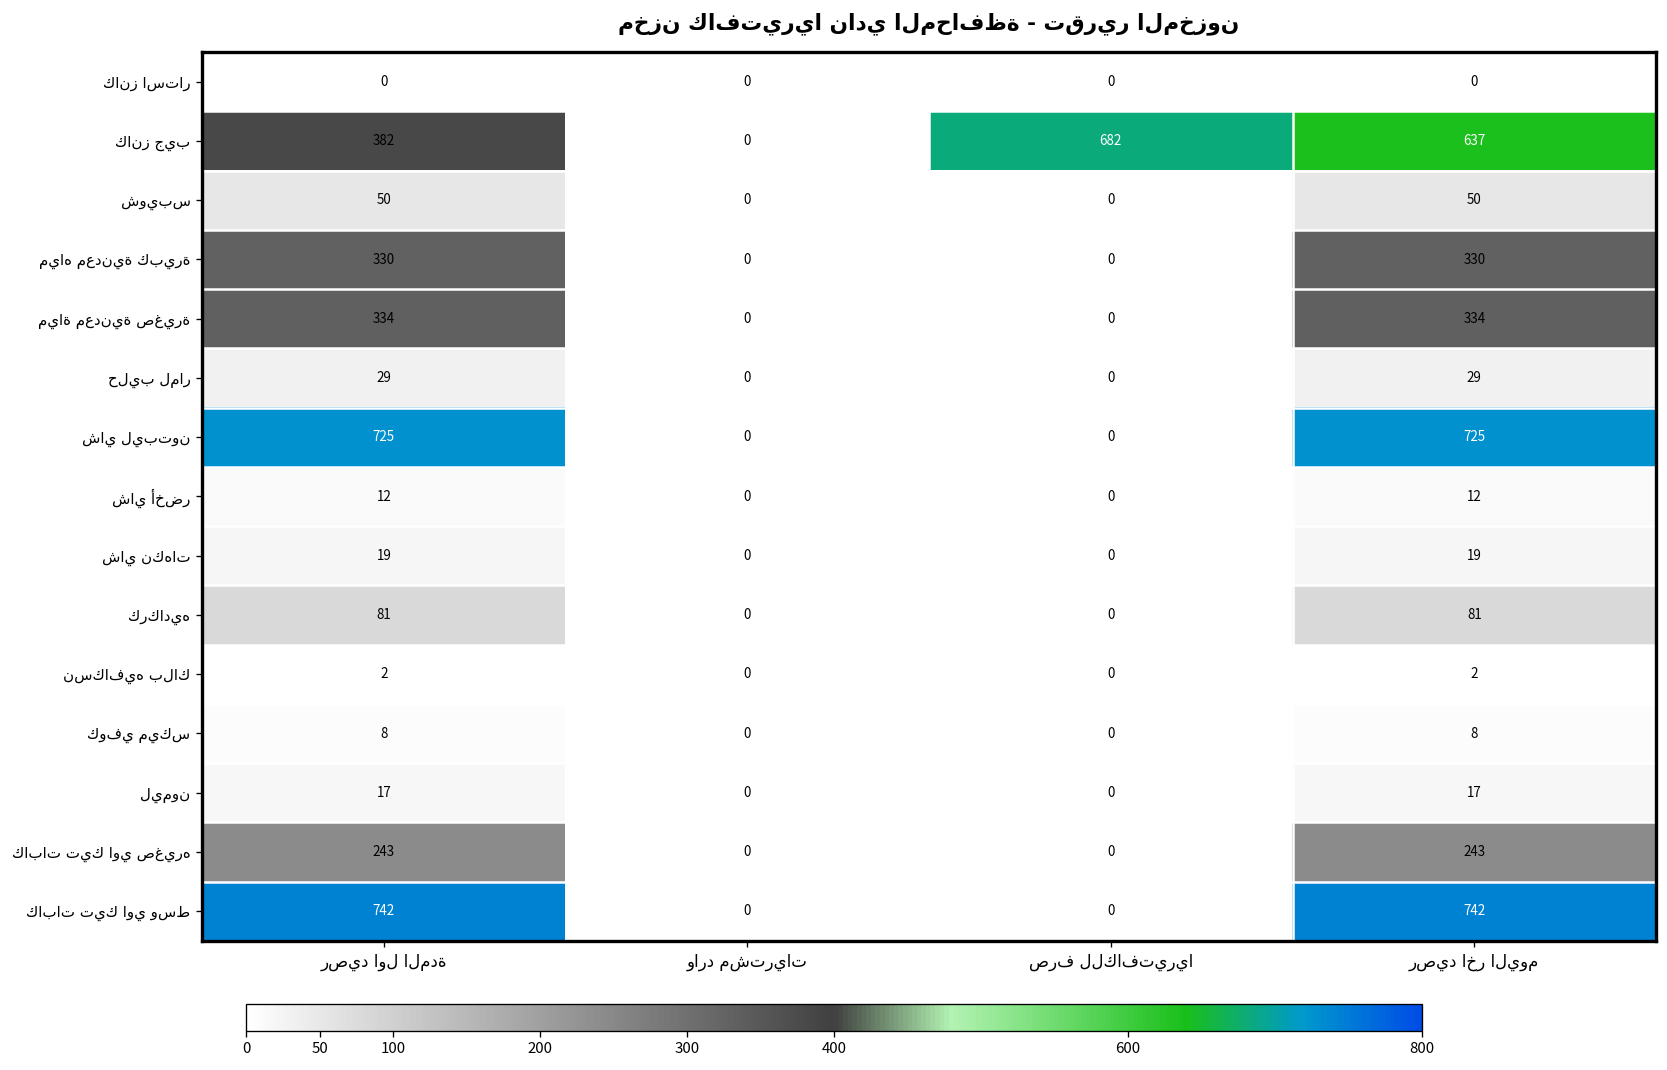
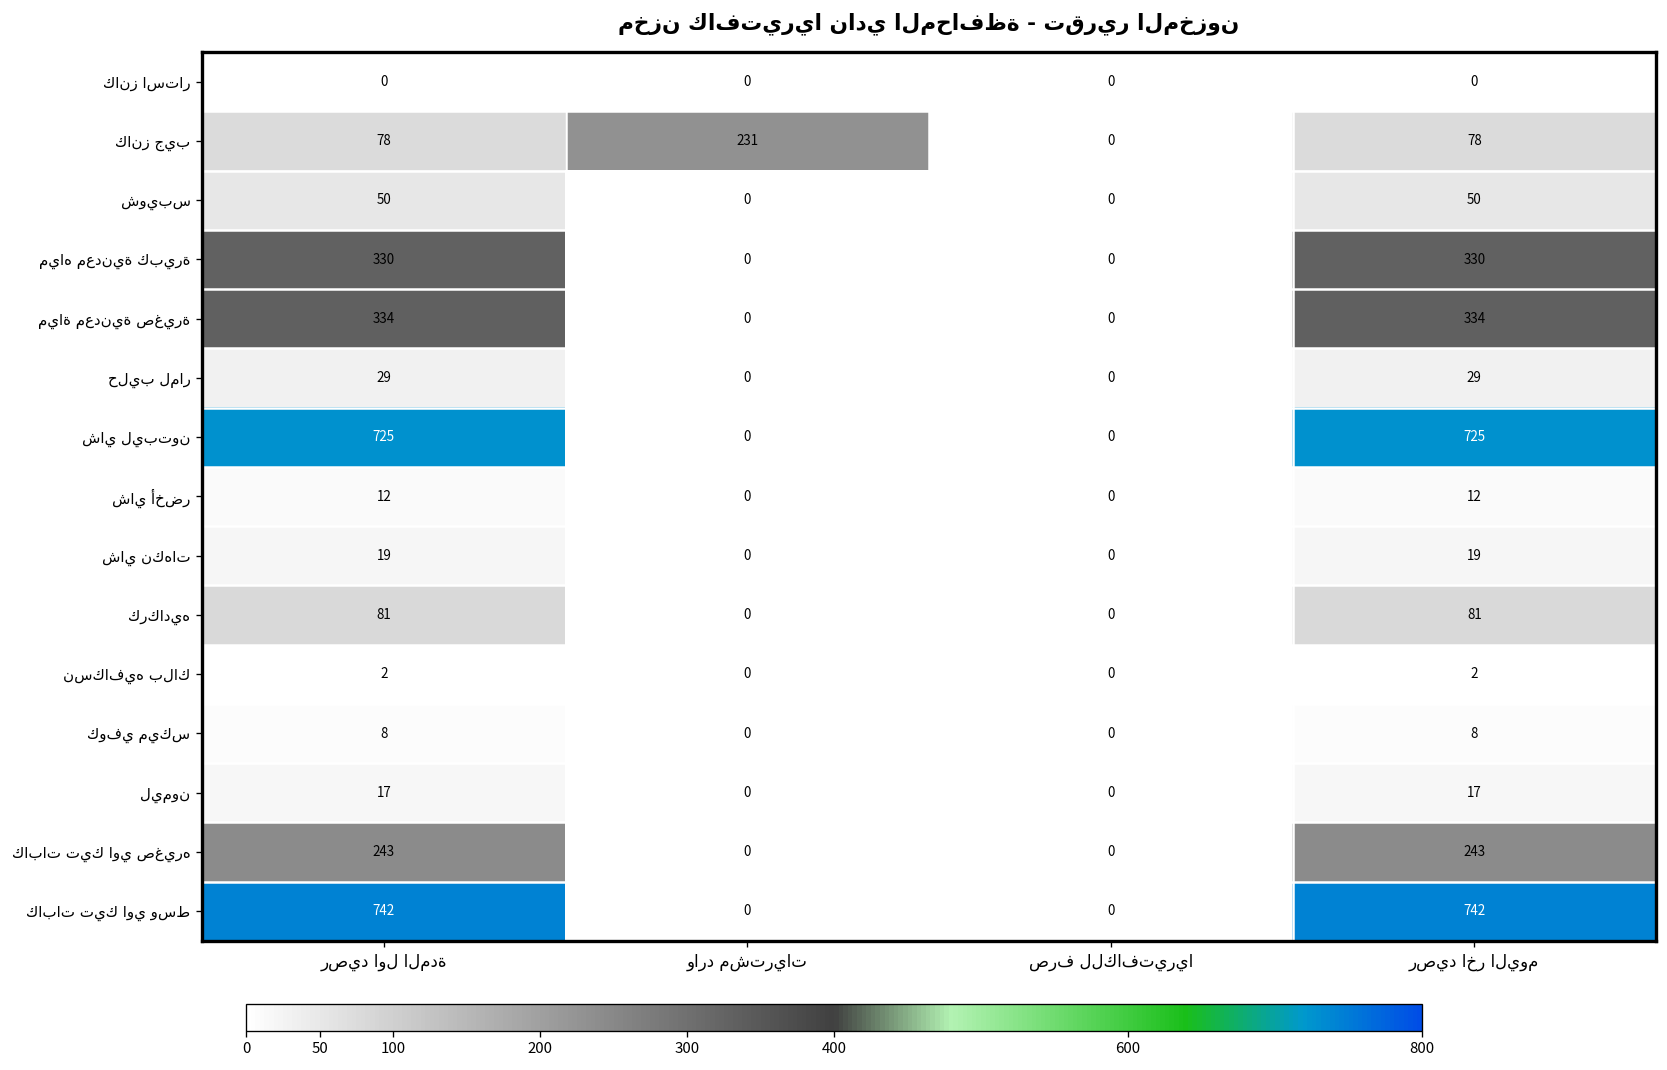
  {
    "كانز استار": {
      "رصيد اول المدة": 0,
      "وارد مشتريات": 0,
      "صرف للكافتيريا": 0,
      "رصيد اخر اليوم": 0
    },
    "كانز جيب": {
-     "رصيد اول المدة": 382,
-     "وارد مشتريات": 0,
-     "صرف للكافتيريا": 682,
-     "رصيد اخر اليوم": 637
+     "رصيد اول المدة": 78,
+     "وارد مشتريات": 231,
+     "صرف للكافتيريا": 0,
+     "رصيد اخر اليوم": 78
    },
    "شويبس": {
      "رصيد اول المدة": 50,
      "وارد مشتريات": 0,
      "صرف للكافتيريا": 0,
      "رصيد اخر اليوم": 50
    },
    "مياه معدنية كبيرة": {
      "رصيد اول المدة": 330,
      "وارد مشتريات": 0,
      "صرف للكافتيريا": 0,
      "رصيد اخر اليوم": 330
    },
    "مياة معدنية صغيرة": {
      "رصيد اول المدة": 334,
      "وارد مشتريات": 0,
      "صرف للكافتيريا": 0,
      "رصيد اخر اليوم": 334
    },
    "حليب لمار": {
      "رصيد اول المدة": 29,
      "وارد مشتريات": 0,
      "صرف للكافتيريا": 0,
      "رصيد اخر اليوم": 29
    },
    "شاي ليبتون": {
      "رصيد اول المدة": 725,
      "وارد مشتريات": 0,
      "صرف للكافتيريا": 0,
      "رصيد اخر اليوم": 725
    },
    "شاي أخضر": {
      "رصيد اول المدة": 12,
      "وارد مشتريات": 0,
      "صرف للكافتيريا": 0,
      "رصيد اخر اليوم": 12
    },
    "شاي نكهات": {
      "رصيد اول المدة": 19,
      "وارد مشتريات": 0,
      "صرف للكافتيريا": 0,
      "رصيد اخر اليوم": 19
    },
    "كركاديه": {
      "رصيد اول المدة": 81,
      "وارد مشتريات": 0,
      "صرف للكافتيريا": 0,
      "رصيد اخر اليوم": 81
    },
    "نسكافيه بلاك": {
      "رصيد اول المدة": 2,
      "وارد مشتريات": 0,
      "صرف للكافتيريا": 0,
      "رصيد اخر اليوم": 2
    },
    "كوفي ميكس": {
      "رصيد اول المدة": 8,
      "وارد مشتريات": 0,
      "صرف للكافتيريا": 0,
      "رصيد اخر اليوم": 8
    },
    "ليمون": {
      "رصيد اول المدة": 17,
      "وارد مشتريات": 0,
      "صرف للكافتيريا": 0,
      "رصيد اخر اليوم": 17
    },
    "كابات تيك اوي صغيره": {
      "رصيد اول المدة": 243,
      "وارد مشتريات": 0,
      "صرف للكافتيريا": 0,
      "رصيد اخر اليوم": 243
    },
    "كابات تيك اوي وسط": {
      "رصيد اول المدة": 742,
      "وارد مشتريات": 0,
      "صرف للكافتيريا": 0,
      "رصيد اخر اليوم": 742
    }
  }
